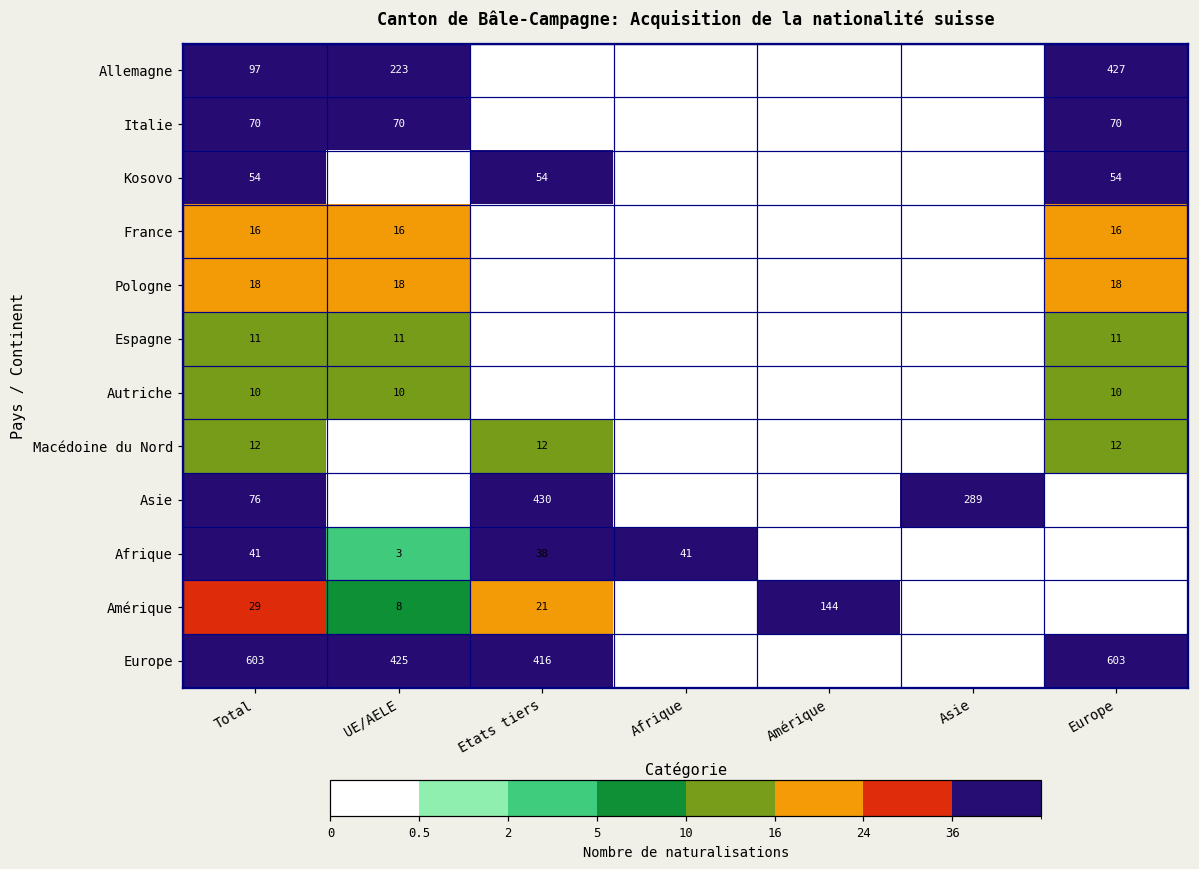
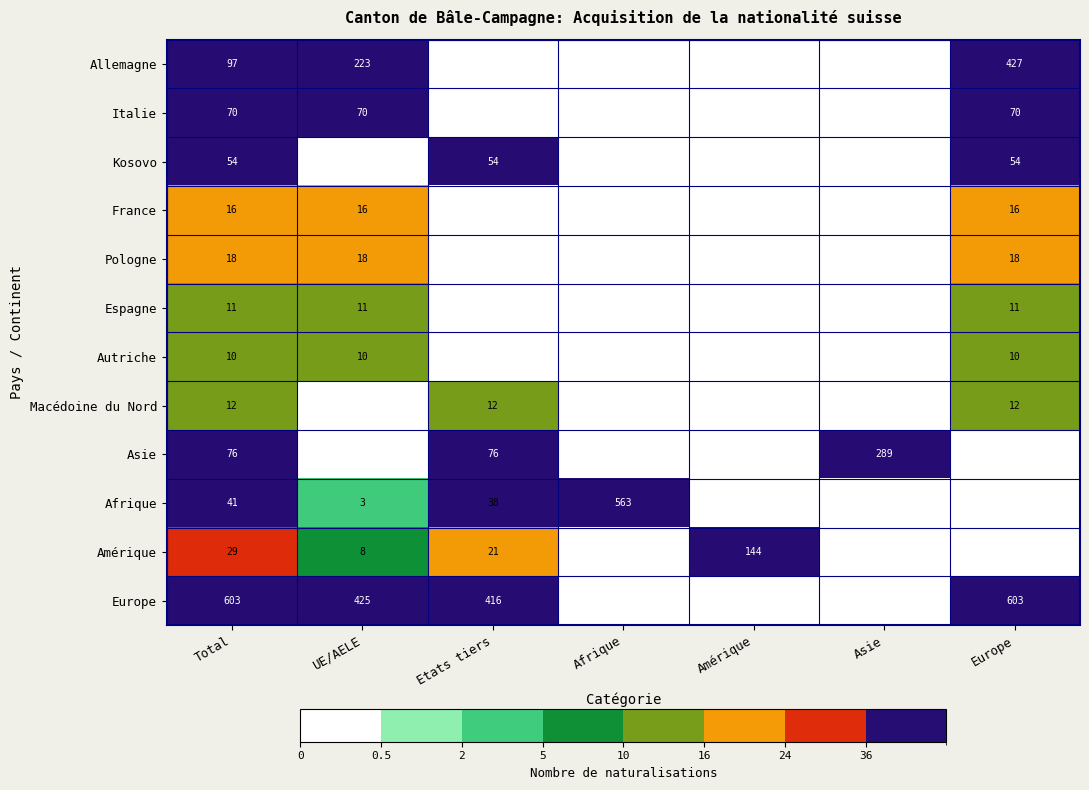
  {
    "Allemagne": {
      "Total": 97,
      "UE/AELE": 223,
      "Europe": 427
    },
    "Italie": {
      "Total": 70,
      "UE/AELE": 70,
      "Europe": 70
    },
    "Kosovo": {
      "Total": 54,
      "Etats tiers": 54,
      "Europe": 54
    },
    "France": {
      "Total": 16,
      "UE/AELE": 16,
      "Europe": 16
    },
    "Pologne": {
      "Total": 18,
      "UE/AELE": 18,
      "Europe": 18
    },
    "Espagne": {
      "Total": 11,
      "UE/AELE": 11,
      "Europe": 11
    },
    "Autriche": {
      "Total": 10,
      "UE/AELE": 10,
      "Europe": 10
    },
    "Macédoine du Nord": {
      "Total": 12,
      "Etats tiers": 12,
      "Europe": 12
    },
    "Asie": {
      "Total": 76,
-     "Etats tiers": 430,
+     "Etats tiers": 76,
      "Asie": 289
    },
    "Afrique": {
      "Total": 41,
      "UE/AELE": 3,
      "Etats tiers": 38,
-     "Afrique": 41
+     "Afrique": 563
    },
    "Amérique": {
      "Total": 29,
      "UE/AELE": 8,
      "Etats tiers": 21,
      "Amérique": 144
    },
    "Europe": {
      "Total": 603,
      "UE/AELE": 425,
      "Etats tiers": 416,
      "Europe": 603
    }
  }
